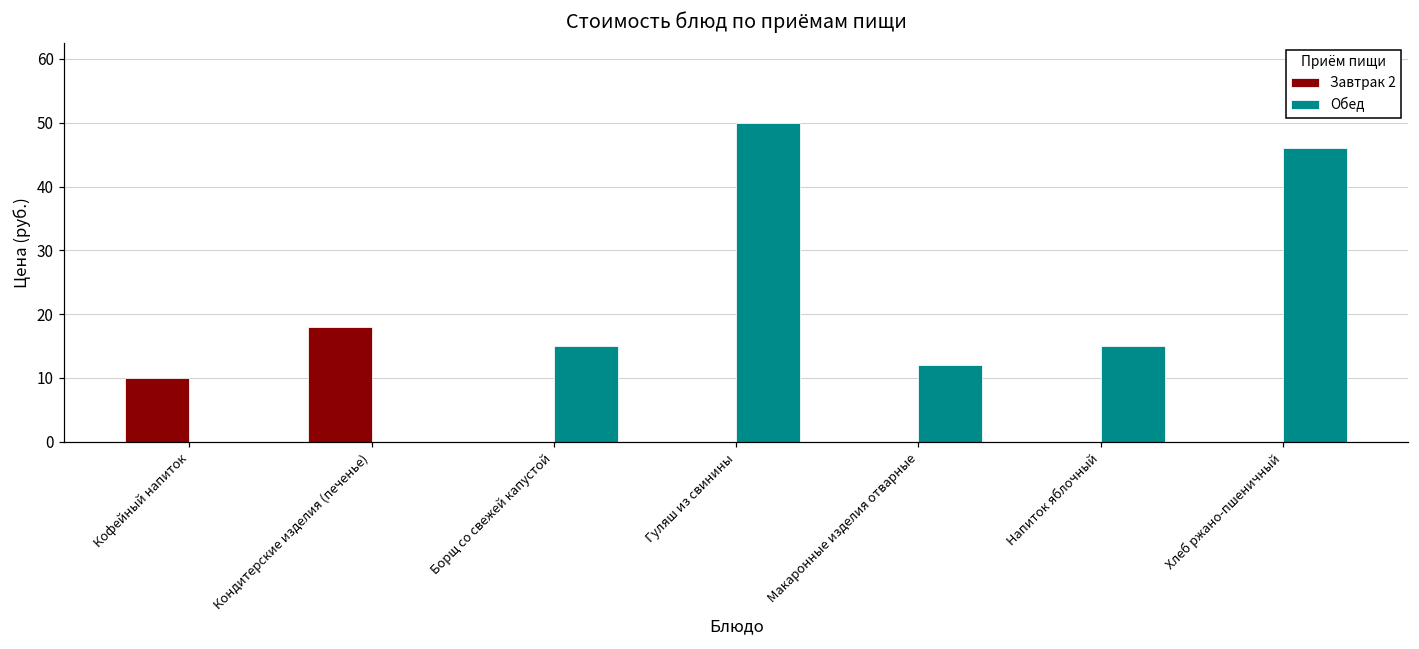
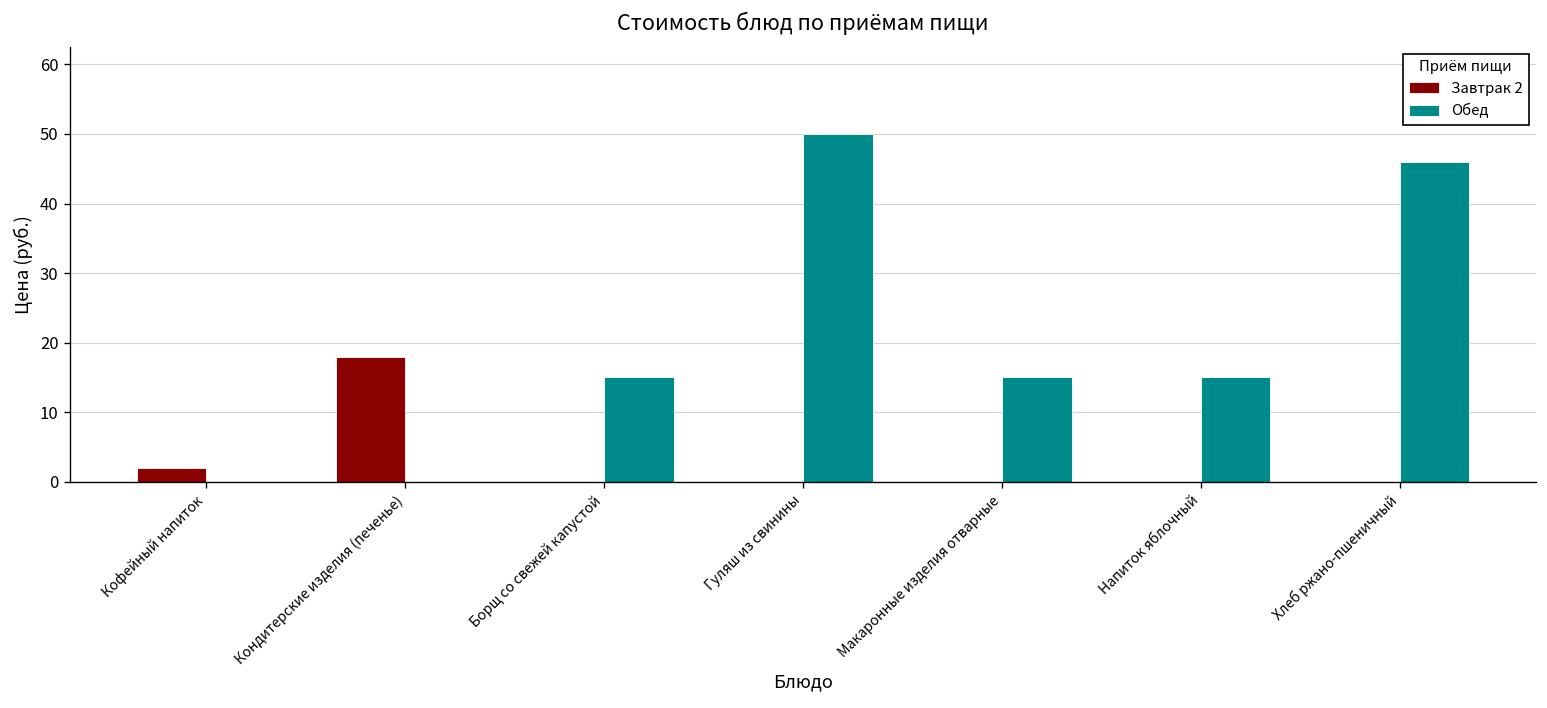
  {
    "Завтрак 2": {
-     "Кофейный напиток": 10,
+     "Кофейный напиток": 2,
      "Кондитерские изделия (печенье)": 18,
      "Борщ со свежей капустой": 0,
      "Гуляш из свинины": 0,
      "Макаронные изделия отварные": 0,
      "Напиток яблочный": 0,
      "Хлеб ржано-пшеничный": 0
    },
    "Обед": {
      "Кофейный напиток": 0,
      "Кондитерские изделия (печенье)": 0,
      "Борщ со свежей капустой": 15,
      "Гуляш из свинины": 50,
-     "Макаронные изделия отварные": 12,
+     "Макаронные изделия отварные": 15,
      "Напиток яблочный": 15,
      "Хлеб ржано-пшеничный": 46
    }
  }
